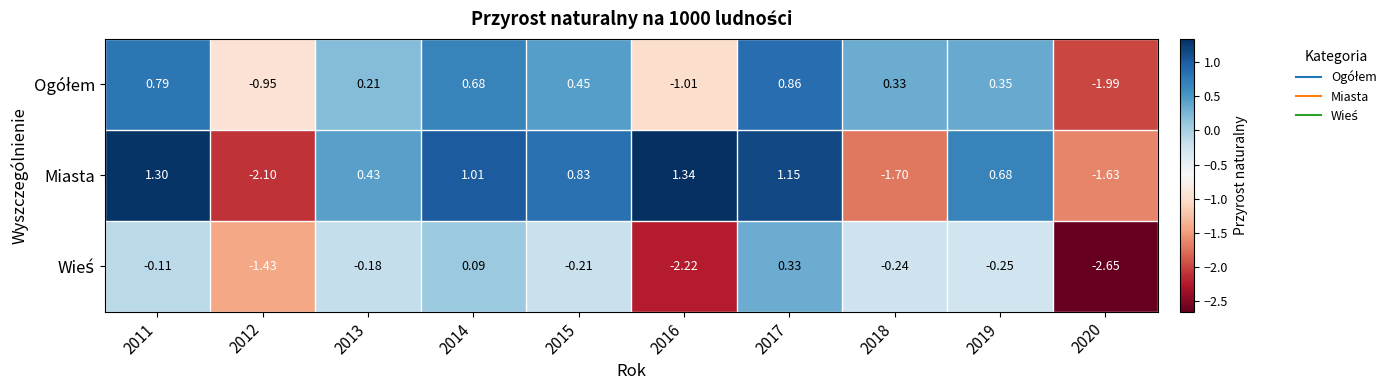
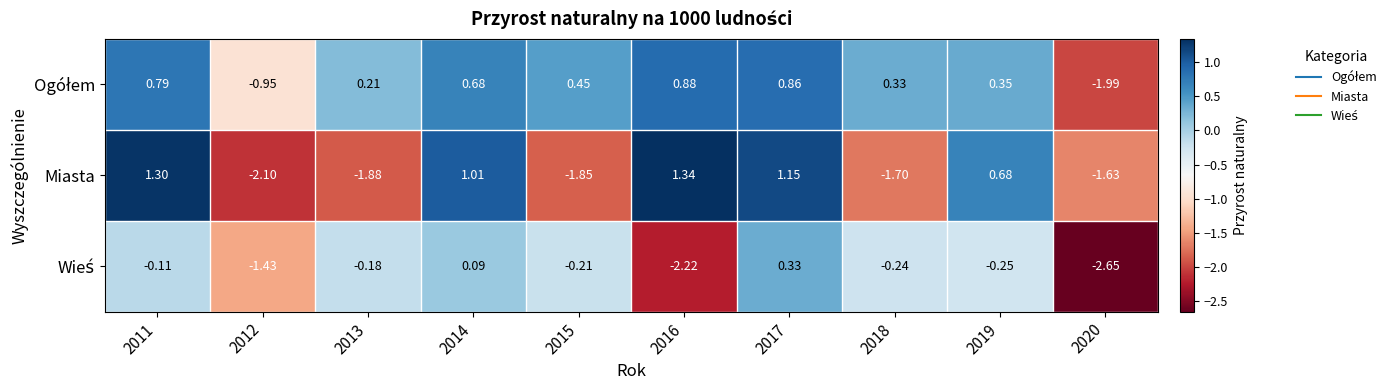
  {
    "Ogółem": {
      "2011": 0.79,
      "2012": -0.95,
      "2013": 0.21,
      "2014": 0.68,
      "2015": 0.45,
-     "2016": -1.01,
+     "2016": 0.88,
      "2017": 0.86,
      "2018": 0.33,
      "2019": 0.35,
      "2020": -1.99
    },
    "Miasta": {
      "2011": 1.30,
      "2012": -2.10,
-     "2013": 0.43,
+     "2013": -1.88,
      "2014": 1.01,
-     "2015": 0.83,
+     "2015": -1.85,
      "2016": 1.34,
      "2017": 1.15,
      "2018": -1.70,
      "2019": 0.68,
      "2020": -1.63
    },
    "Wieś": {
      "2011": -0.11,
      "2012": -1.43,
      "2013": -0.18,
      "2014": 0.09,
      "2015": -0.21,
      "2016": -2.22,
      "2017": 0.33,
      "2018": -0.24,
      "2019": -0.25,
      "2020": -2.65
    }
  }
